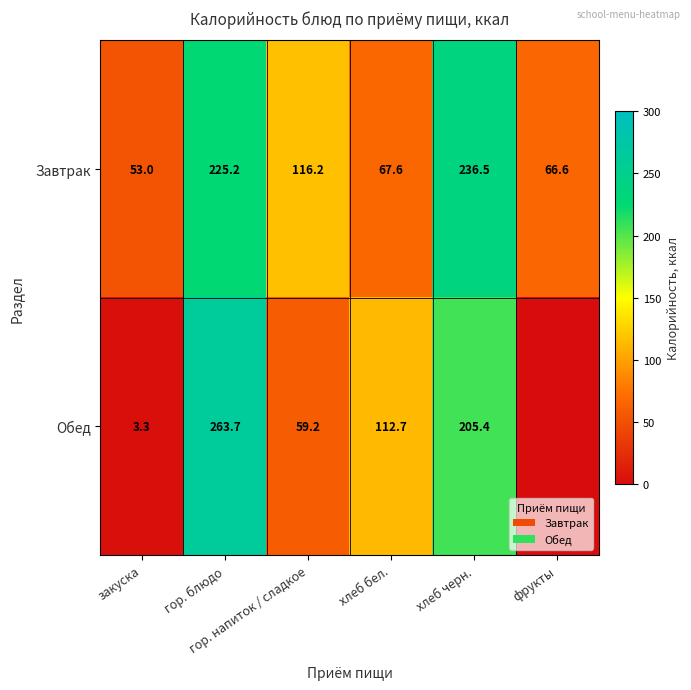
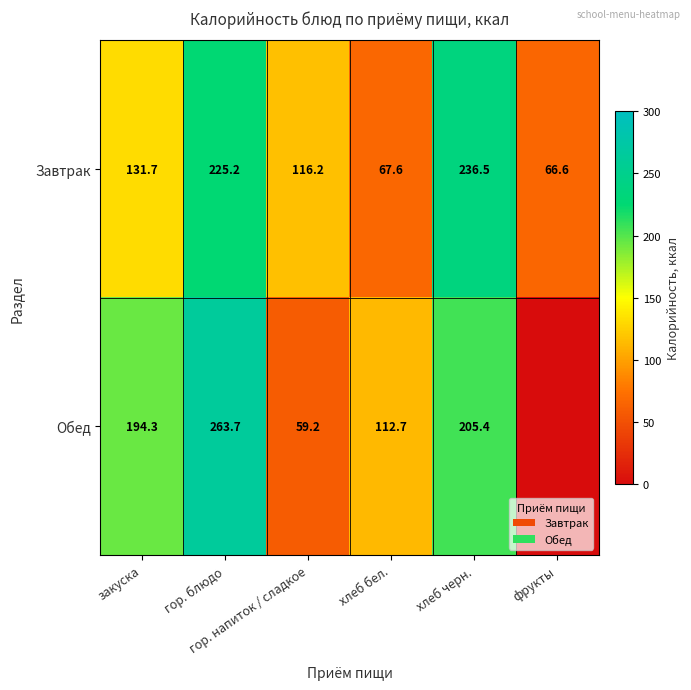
  {
    "Завтрак": {
-     "закуска": 53.0,
+     "закуска": 131.7,
      "гор. блюдо": 225.2,
      "гор. напиток / сладкое": 116.2,
      "хлеб бел.": 67.6,
      "хлеб черн.": 236.5,
      "фрукты": 66.6
    },
    "Обед": {
-     "закуска": 3.3,
+     "закуска": 194.3,
      "гор. блюдо": 263.7,
      "гор. напиток / сладкое": 59.2,
      "хлеб бел.": 112.7,
      "хлеб черн.": 205.4
    }
  }
